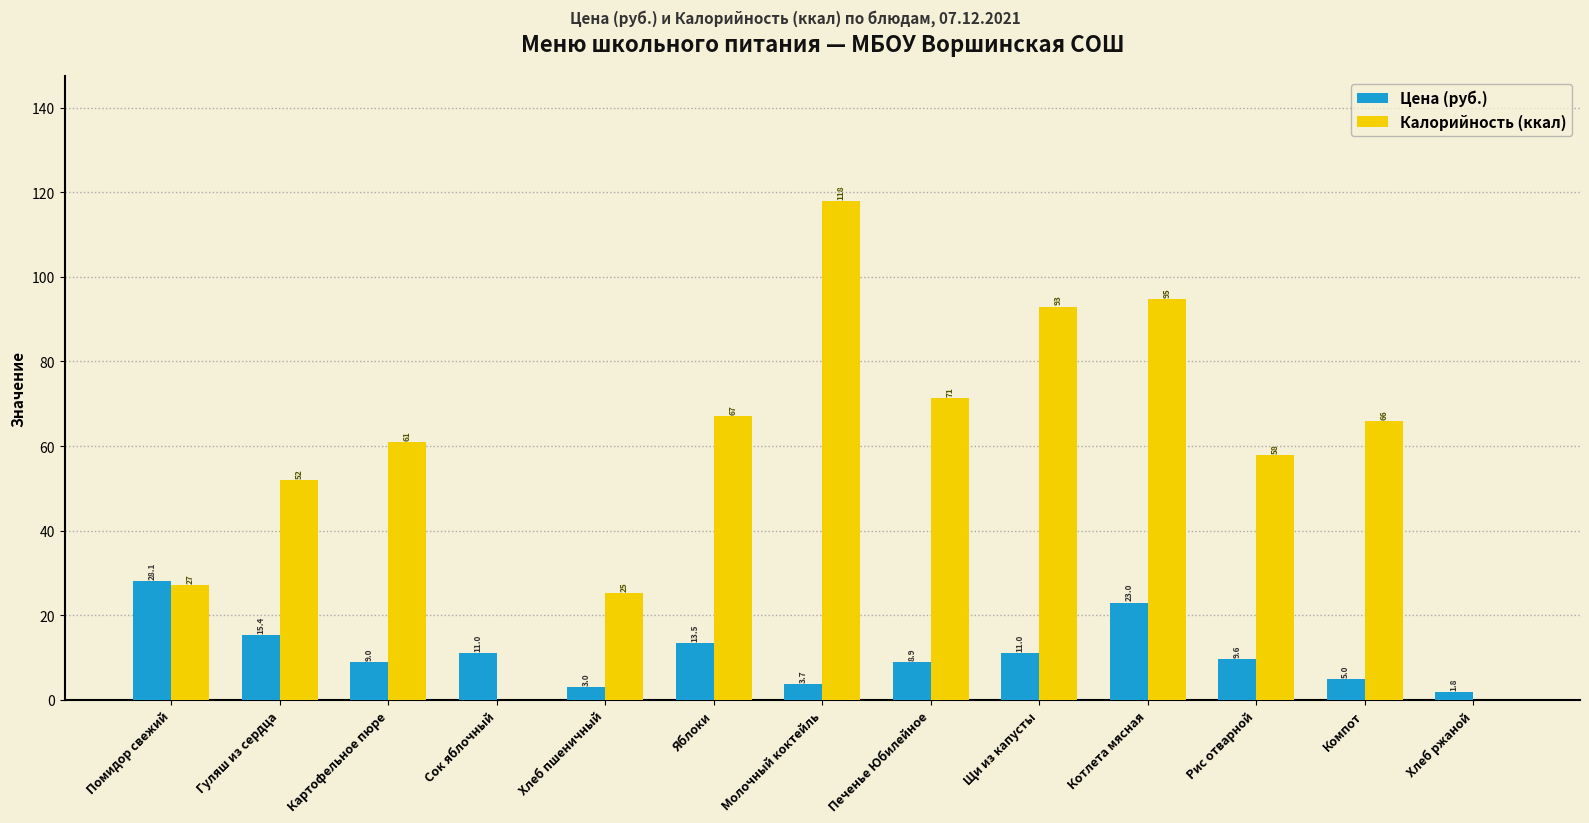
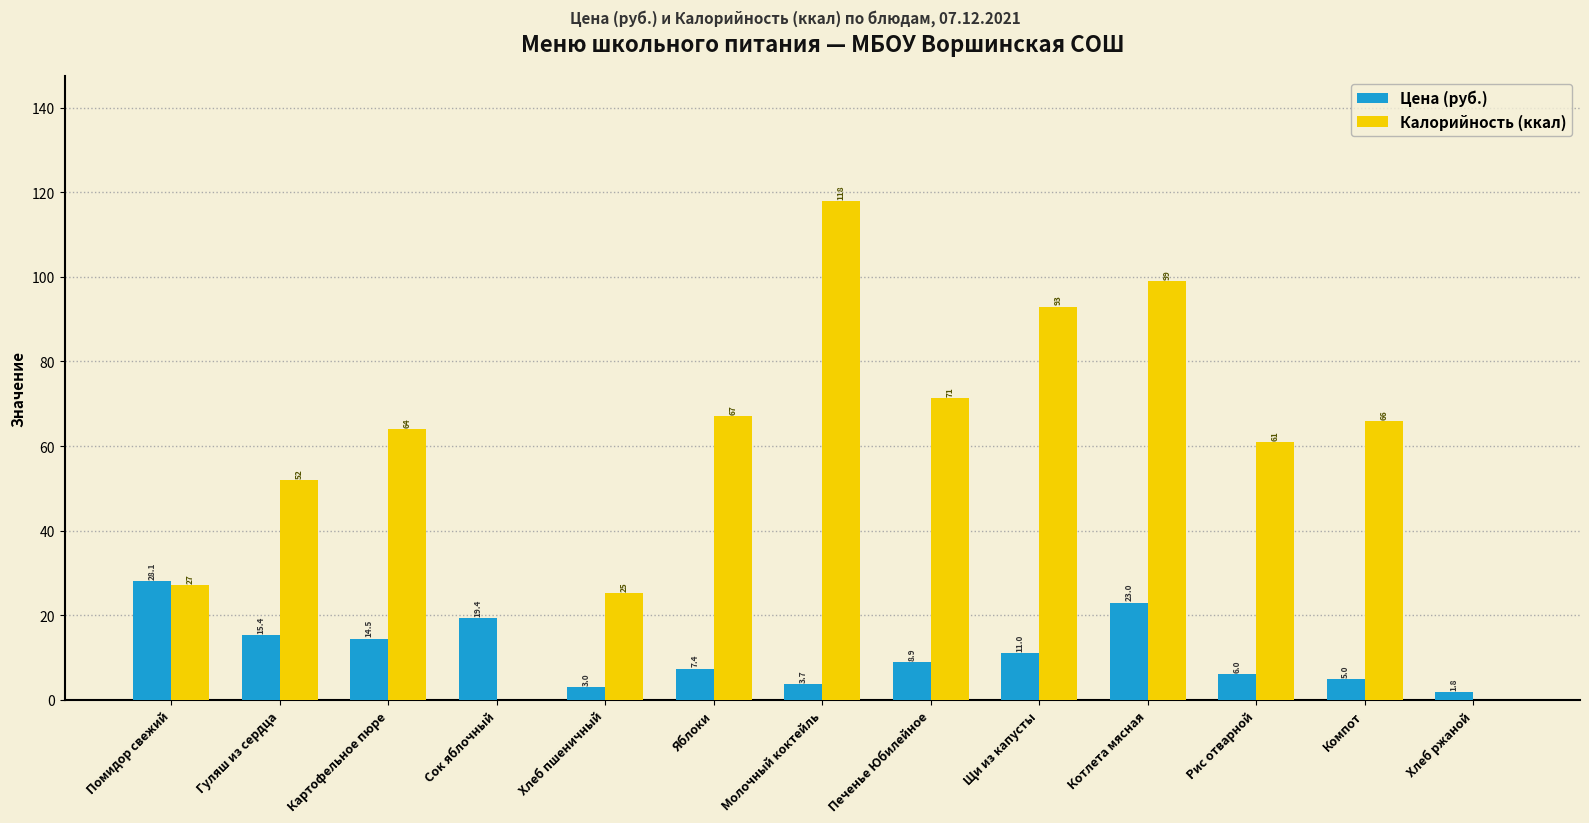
  {
    "Цена (руб.)": {
      "Помидор свежий": 28.1,
      "Гуляш из сердца": 15.4,
-     "Картофельное пюре": 9.0,
-     "Сок яблочный": 11.0,
+     "Картофельное пюре": 14.5,
+     "Сок яблочный": 19.4,
      "Хлеб пшеничный": 3.0,
-     "Яблоки": 13.5,
+     "Яблоки": 7.4,
      "Молочный коктейль": 3.7,
      "Печенье Юбилейное": 8.9,
      "Щи из капусты": 11.0,
      "Котлета мясная": 23.0,
-     "Рис отварной": 9.6,
+     "Рис отварной": 6.0,
      "Компот": 5.0,
      "Хлеб ржаной": 1.8
    },
    "Калорийность (ккал)": {
      "Помидор свежий": 27,
      "Гуляш из сердца": 52,
-     "Картофельное пюре": 61,
+     "Картофельное пюре": 64,
      "Хлеб пшеничный": 25,
      "Яблоки": 67,
      "Молочный коктейль": 118,
      "Печенье Юбилейное": 71,
      "Щи из капусты": 93,
-     "Котлета мясная": 95,
-     "Рис отварной": 58,
+     "Котлета мясная": 99,
+     "Рис отварной": 61,
      "Компот": 66
    }
  }
